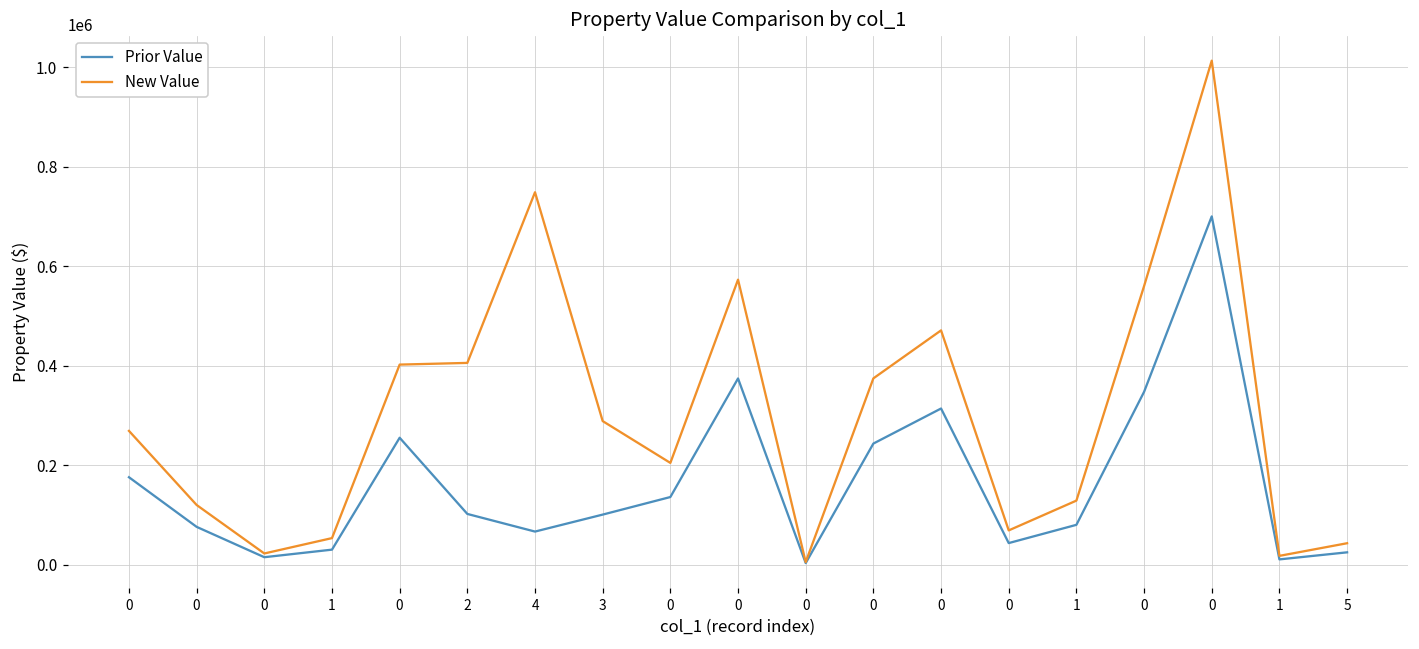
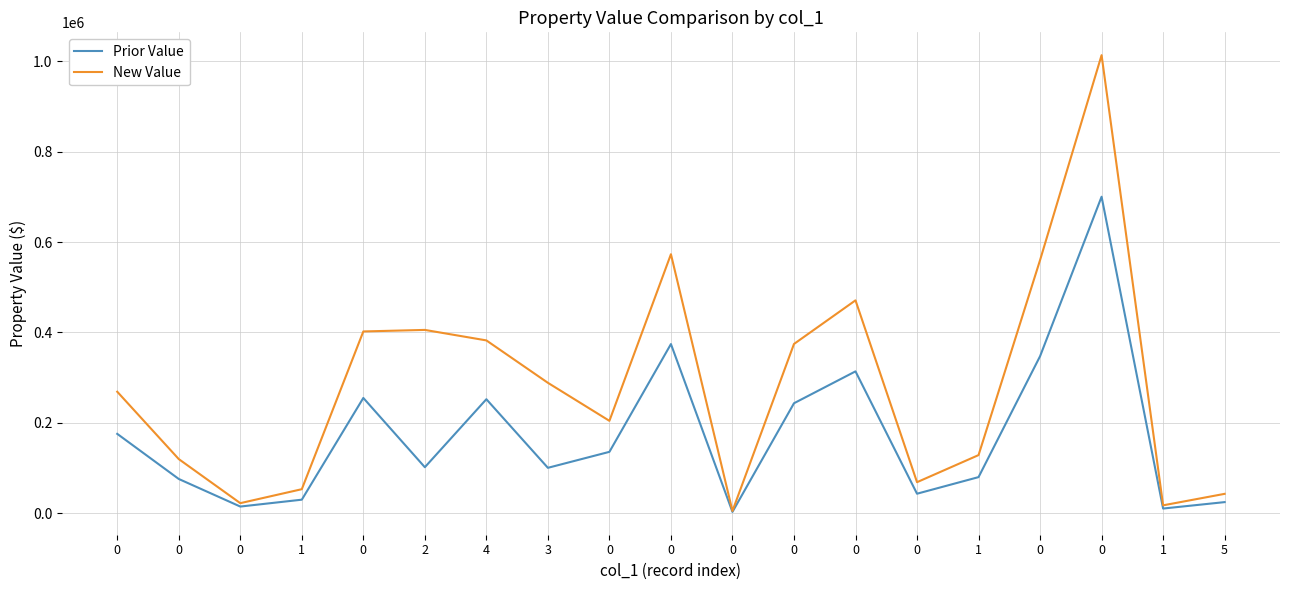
  {
    "Prior Value": {
      "2": 100000,
-     "4": 70000,
+     "4": 250000,
      "3": 100000,
      "5": 20000
    },
    "New Value": {
      "2": 410000,
-     "4": 750000,
+     "4": 380000,
      "3": 290000,
      "5": 40000
    }
  }
